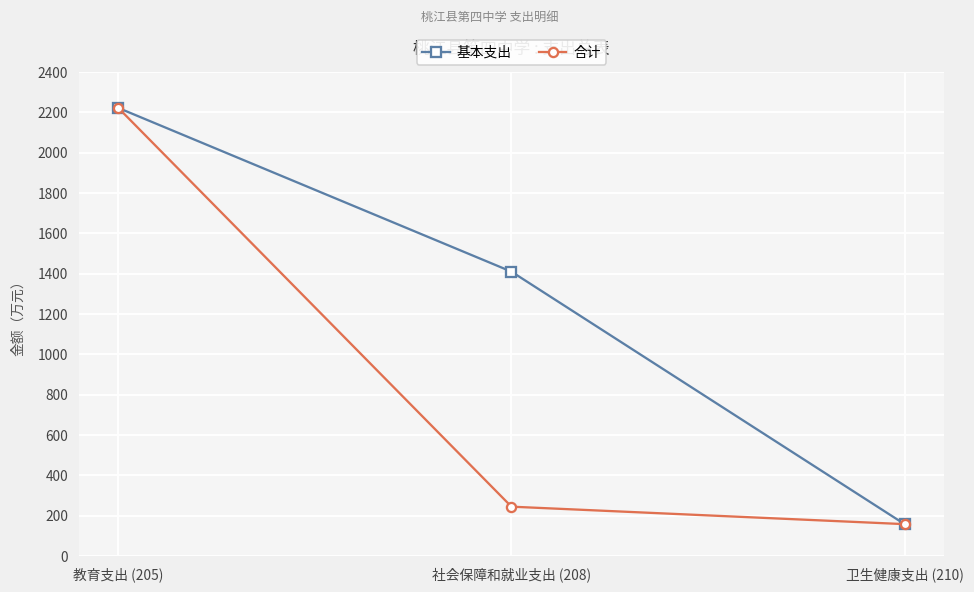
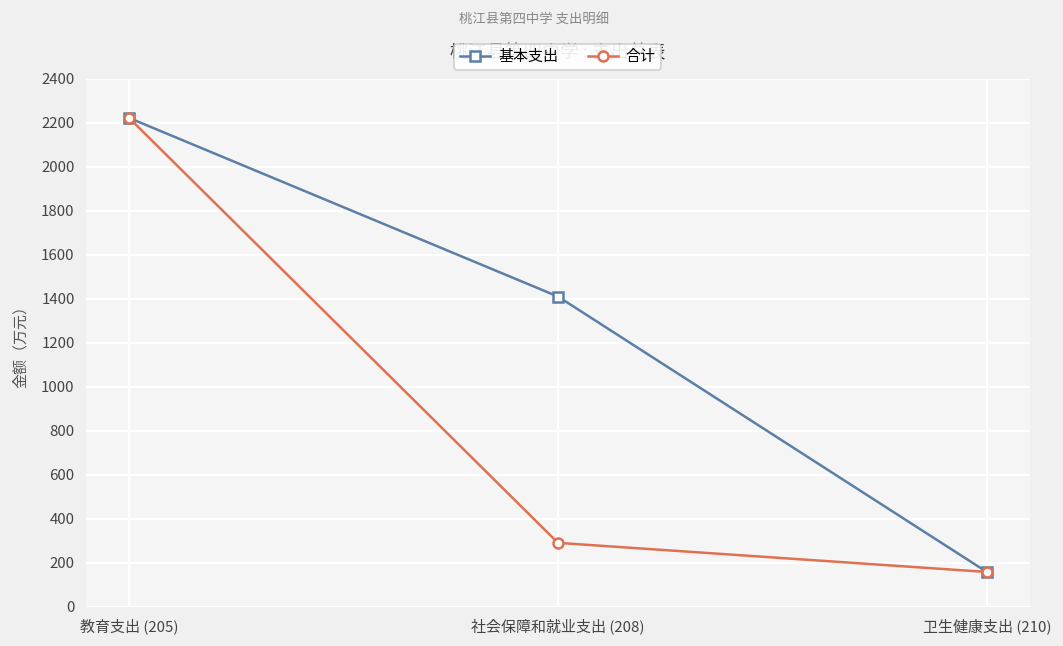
  {
    "基本支出": {
      "社会保障和就业支出 (208)": 1410
    },
    "合计": {
-     "社会保障和就业支出 (208)": 240
+     "社会保障和就业支出 (208)": 290
    }
  }
